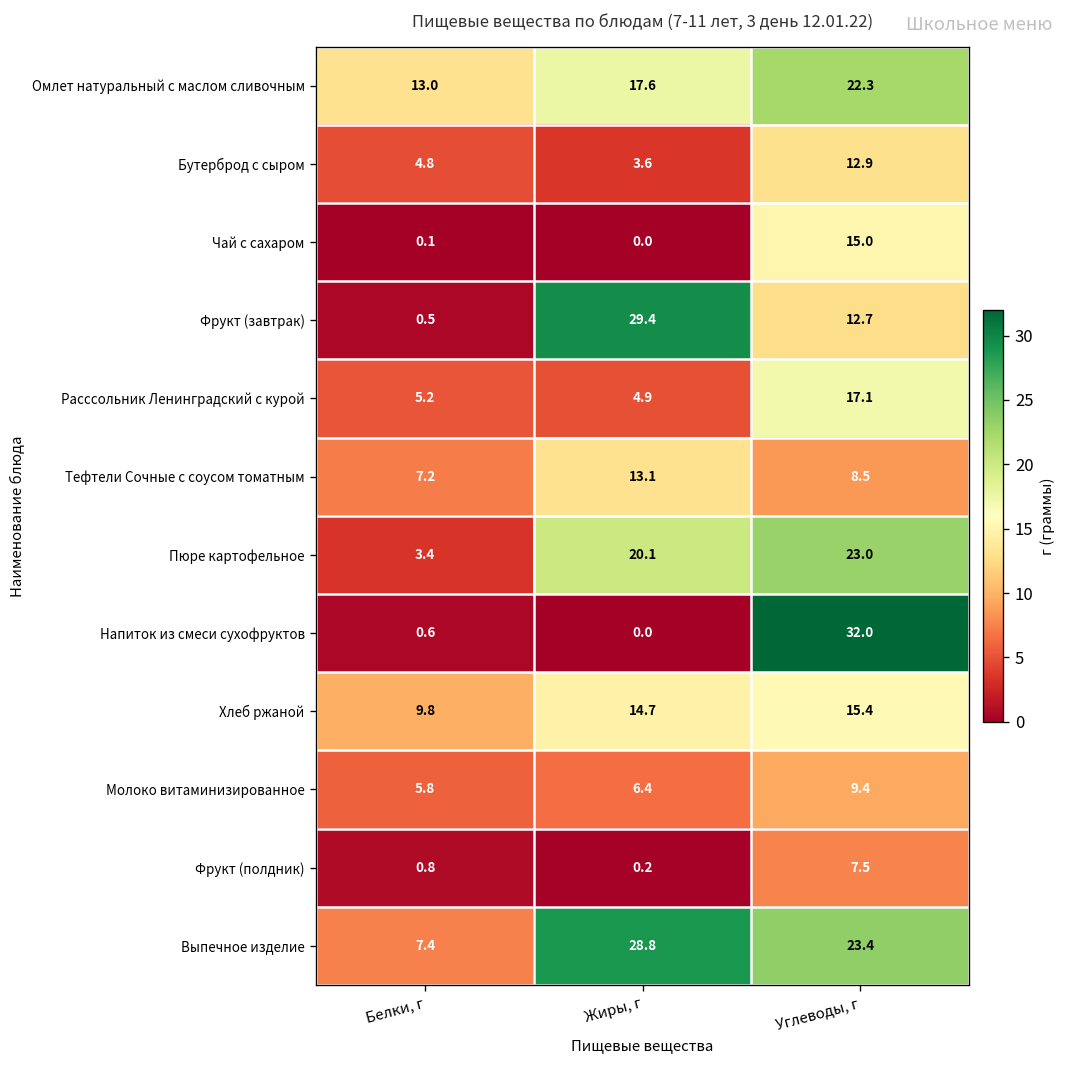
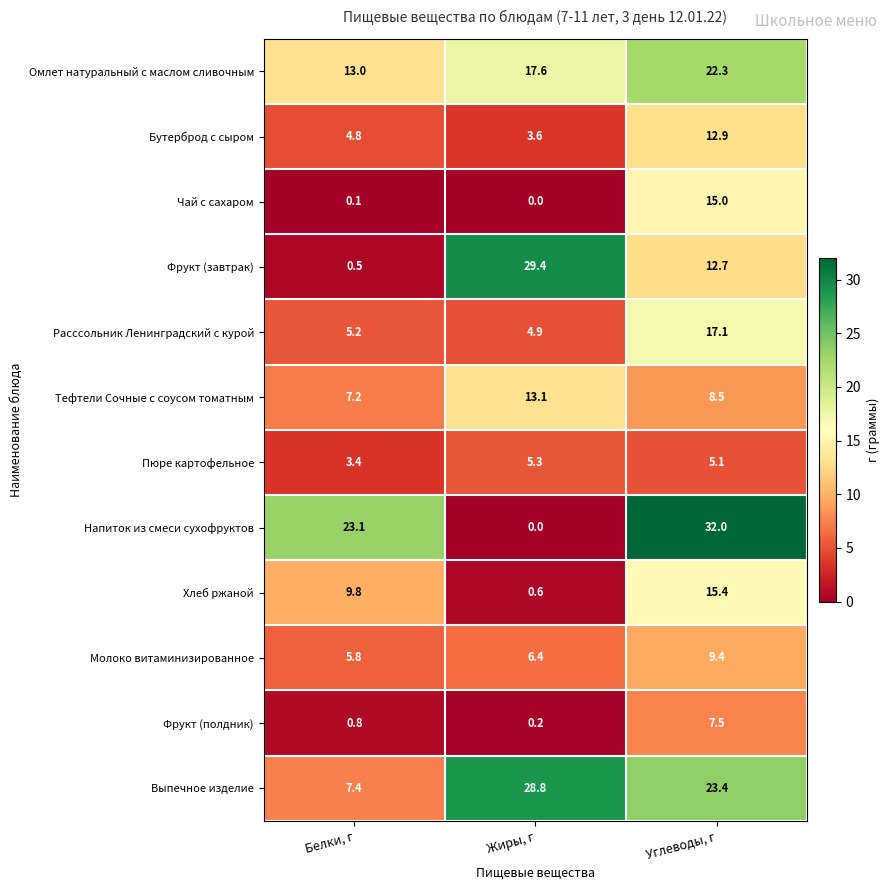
  {
    "Омлет натуральный с маслом сливочным": {
      "Белки, г": 13.0,
      "Жиры, г": 17.6,
      "Углеводы, г": 22.3
    },
    "Бутерброд с сыром": {
      "Белки, г": 4.8,
      "Жиры, г": 3.6,
      "Углеводы, г": 12.9
    },
    "Чай с сахаром": {
      "Белки, г": 0.1,
      "Жиры, г": 0.0,
      "Углеводы, г": 15.0
    },
    "Фрукт (завтрак)": {
      "Белки, г": 0.5,
      "Жиры, г": 29.4,
      "Углеводы, г": 12.7
    },
    "Расссольник Ленинградский с курой": {
      "Белки, г": 5.2,
      "Жиры, г": 4.9,
      "Углеводы, г": 17.1
    },
    "Тефтели Сочные с соусом томатным": {
      "Белки, г": 7.2,
      "Жиры, г": 13.1,
      "Углеводы, г": 8.5
    },
    "Пюре картофельное": {
      "Белки, г": 3.4,
-     "Жиры, г": 20.1,
-     "Углеводы, г": 23.0
+     "Жиры, г": 5.3,
+     "Углеводы, г": 5.1
    },
    "Напиток из смеси сухофруктов": {
-     "Белки, г": 0.6,
+     "Белки, г": 23.1,
      "Жиры, г": 0.0,
      "Углеводы, г": 32.0
    },
    "Хлеб ржаной": {
      "Белки, г": 9.8,
-     "Жиры, г": 14.7,
+     "Жиры, г": 0.6,
      "Углеводы, г": 15.4
    },
    "Молоко витаминизированное": {
      "Белки, г": 5.8,
      "Жиры, г": 6.4,
      "Углеводы, г": 9.4
    },
    "Фрукт (полдник)": {
      "Белки, г": 0.8,
      "Жиры, г": 0.2,
      "Углеводы, г": 7.5
    },
    "Выпечное изделие": {
      "Белки, г": 7.4,
      "Жиры, г": 28.8,
      "Углеводы, г": 23.4
    }
  }
